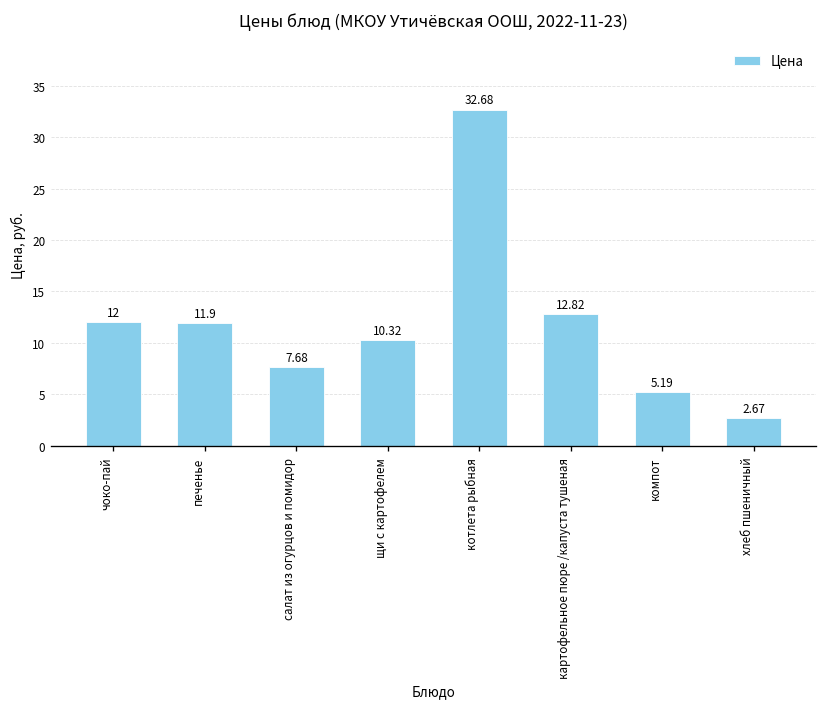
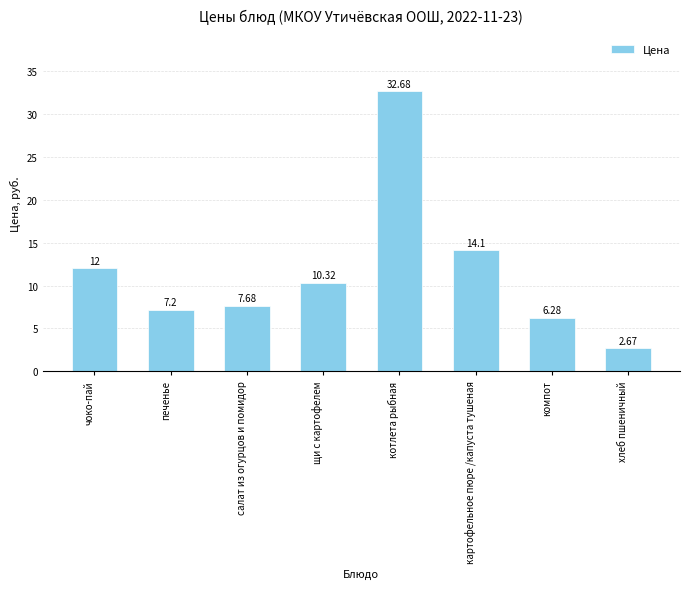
  {
    "чоко-пай": 12,
-   "печенье": 11.9,
+   "печенье": 7.2,
    "салат из огурцов и помидор": 7.68,
    "щи с картофелем": 10.32,
    "котлета рыбная": 32.68,
-   "картофельное пюре /капуста тушеная": 12.82,
-   "компот": 5.19,
+   "картофельное пюре /капуста тушеная": 14.1,
+   "компот": 6.28,
    "хлеб пшеничный": 2.67
  }
